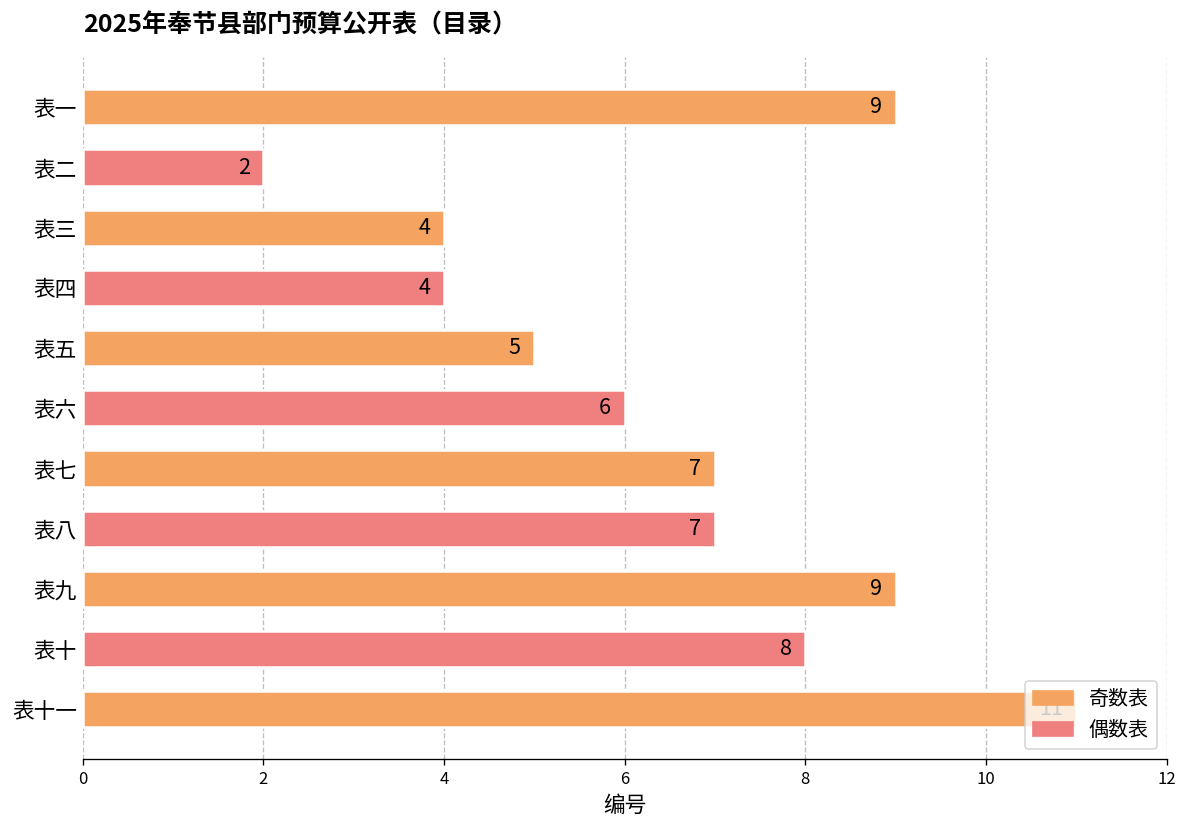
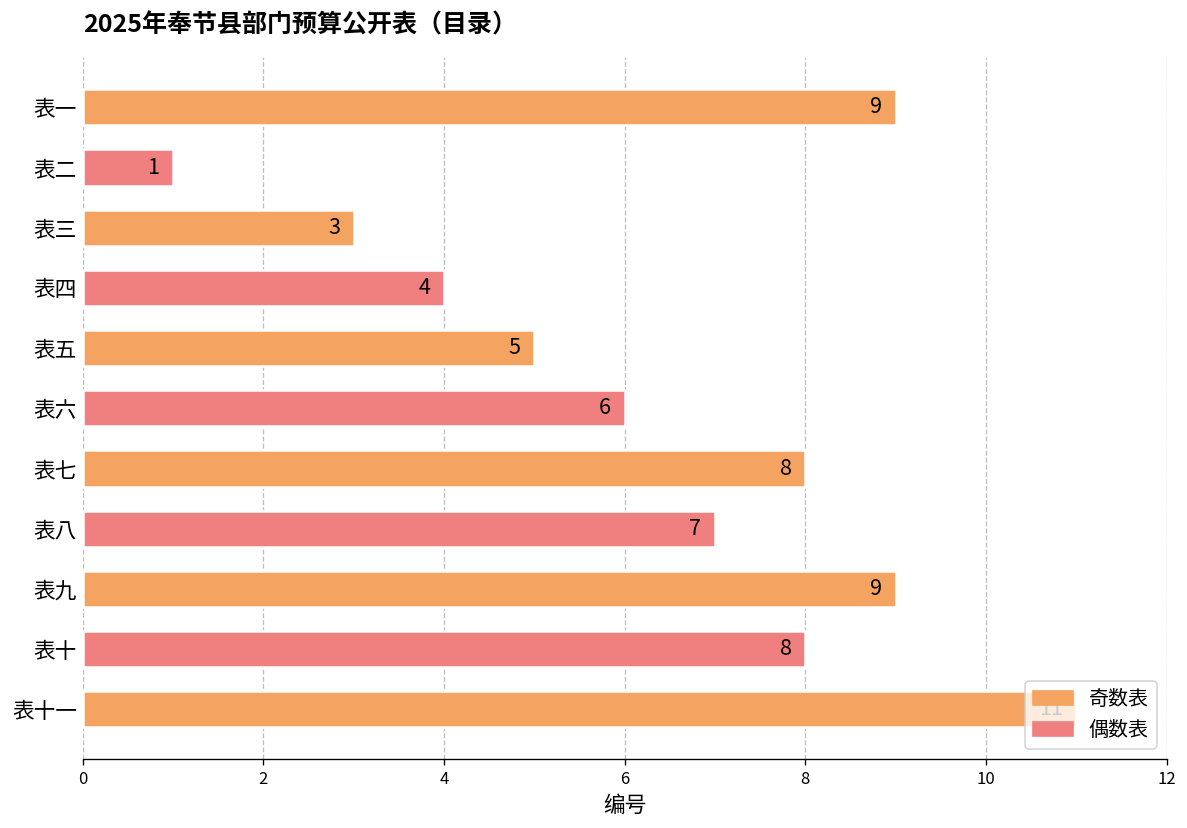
  {
    "表一": 9,
-   "表二": 2,
-   "表三": 4,
+   "表二": 1,
+   "表三": 3,
    "表四": 4,
    "表五": 5,
    "表六": 6,
-   "表七": 7,
+   "表七": 8,
    "表八": 7,
    "表九": 9,
    "表十": 8
  }
